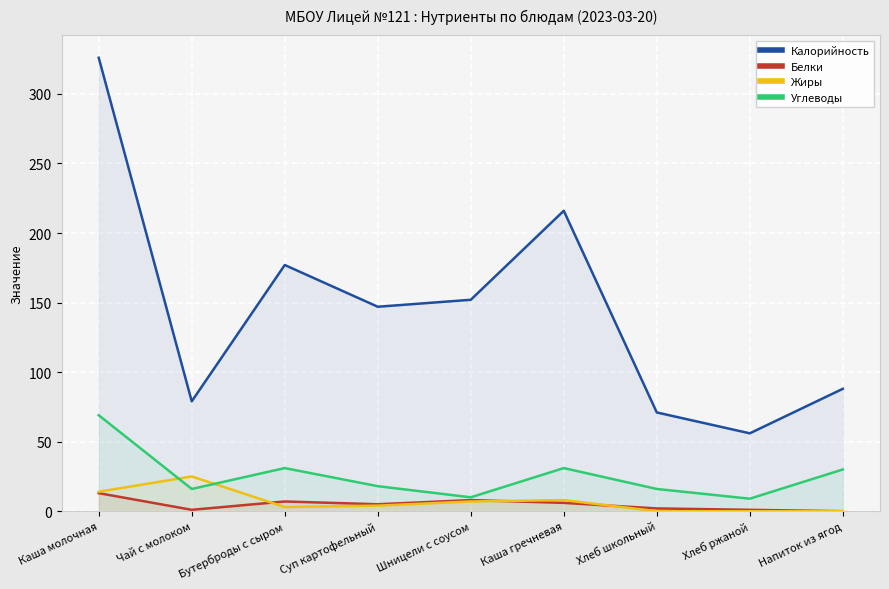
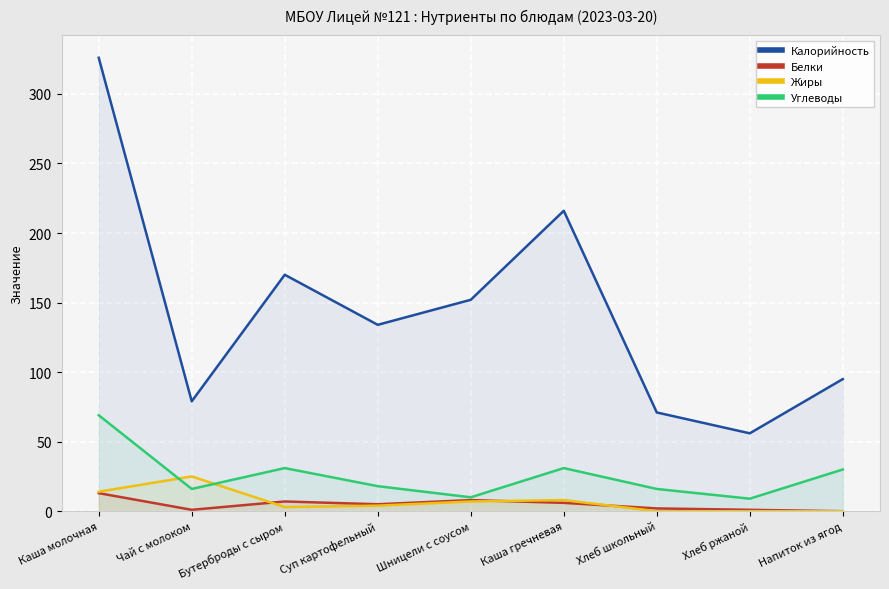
  {
    "Калорийность": {
      "Каша молочная": 326,
      "Чай с молоком": 79,
-     "Бутерброды с сыром": 177,
-     "Суп картофельный": 147,
+     "Бутерброды с сыром": 170,
+     "Суп картофельный": 134,
      "Шницели с соусом": 152,
      "Каша гречневая": 216,
      "Хлеб школьный": 71,
      "Хлеб ржаной": 56,
-     "Напиток из ягод": 88
+     "Напиток из ягод": 95
    },
    "Белки": {
      "Чай с молоком": 1,
      "Бутерброды с сыром": 7,
      "Каша гречневая": 6,
      "Хлеб школьный": 2
    },
    "Жиры": {
      "Чай с молоком": 25,
      "Бутерброды с сыром": 3,
      "Каша гречневая": 8,
      "Хлеб школьный": 0
    },
    "Углеводы": {
      "Каша молочная": 69,
      "Чай с молоком": 16,
      "Бутерброды с сыром": 31,
      "Суп картофельный": 18,
      "Шницели с соусом": 10,
      "Каша гречневая": 31,
      "Хлеб школьный": 16,
      "Хлеб ржаной": 9,
      "Напиток из ягод": 30
    }
  }
